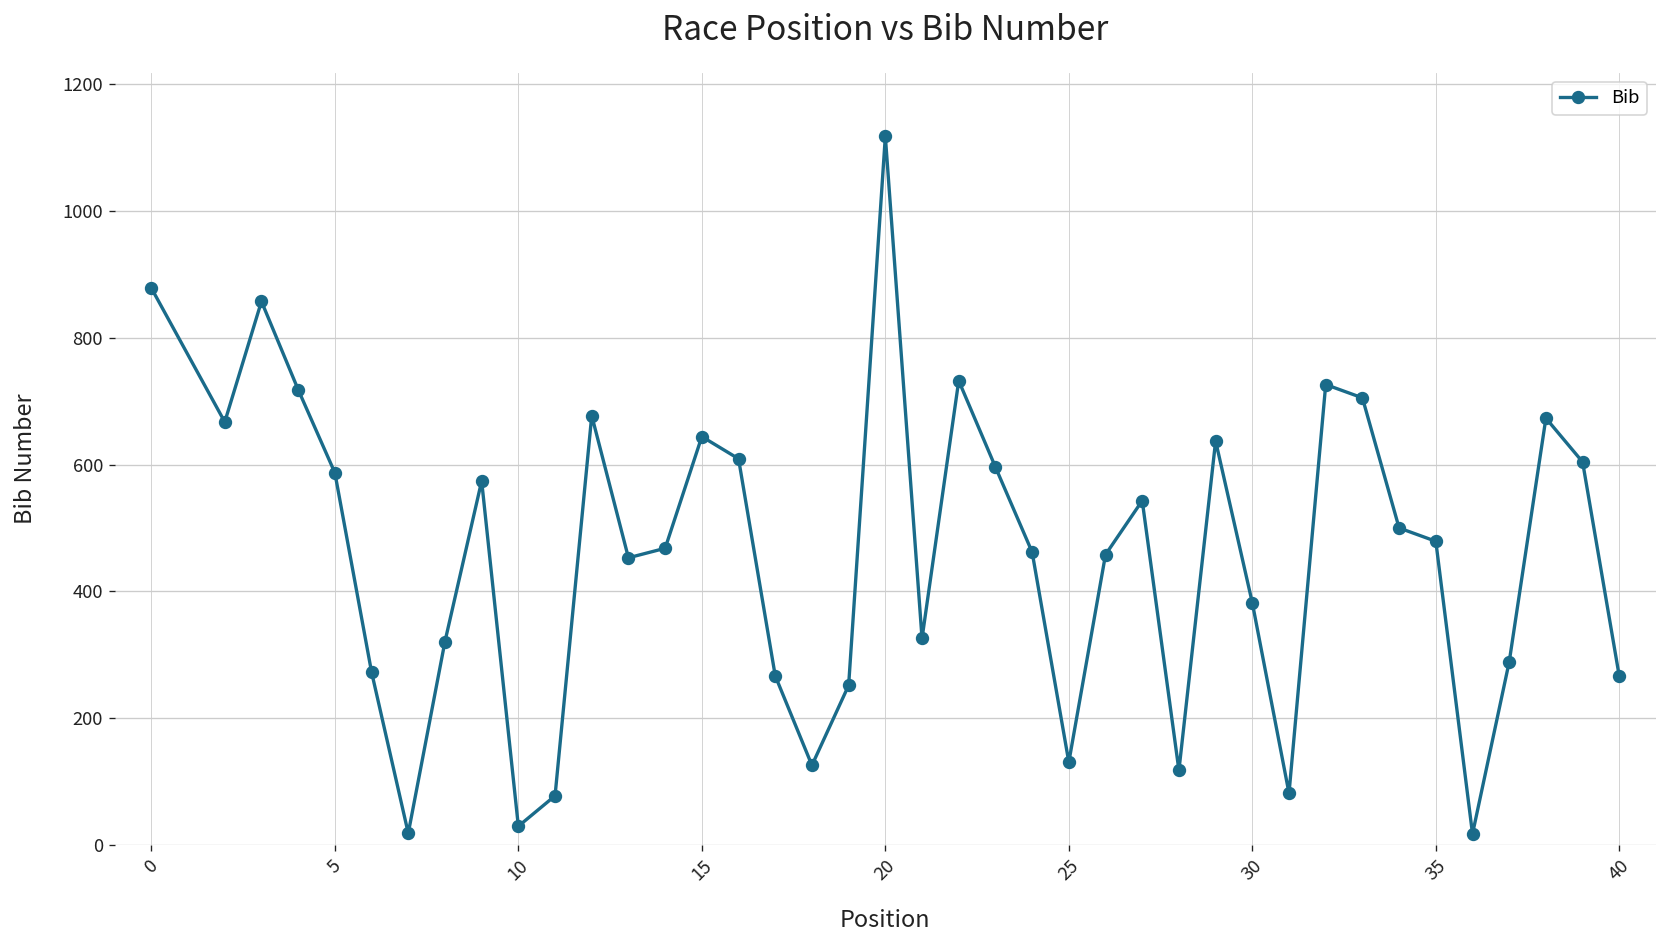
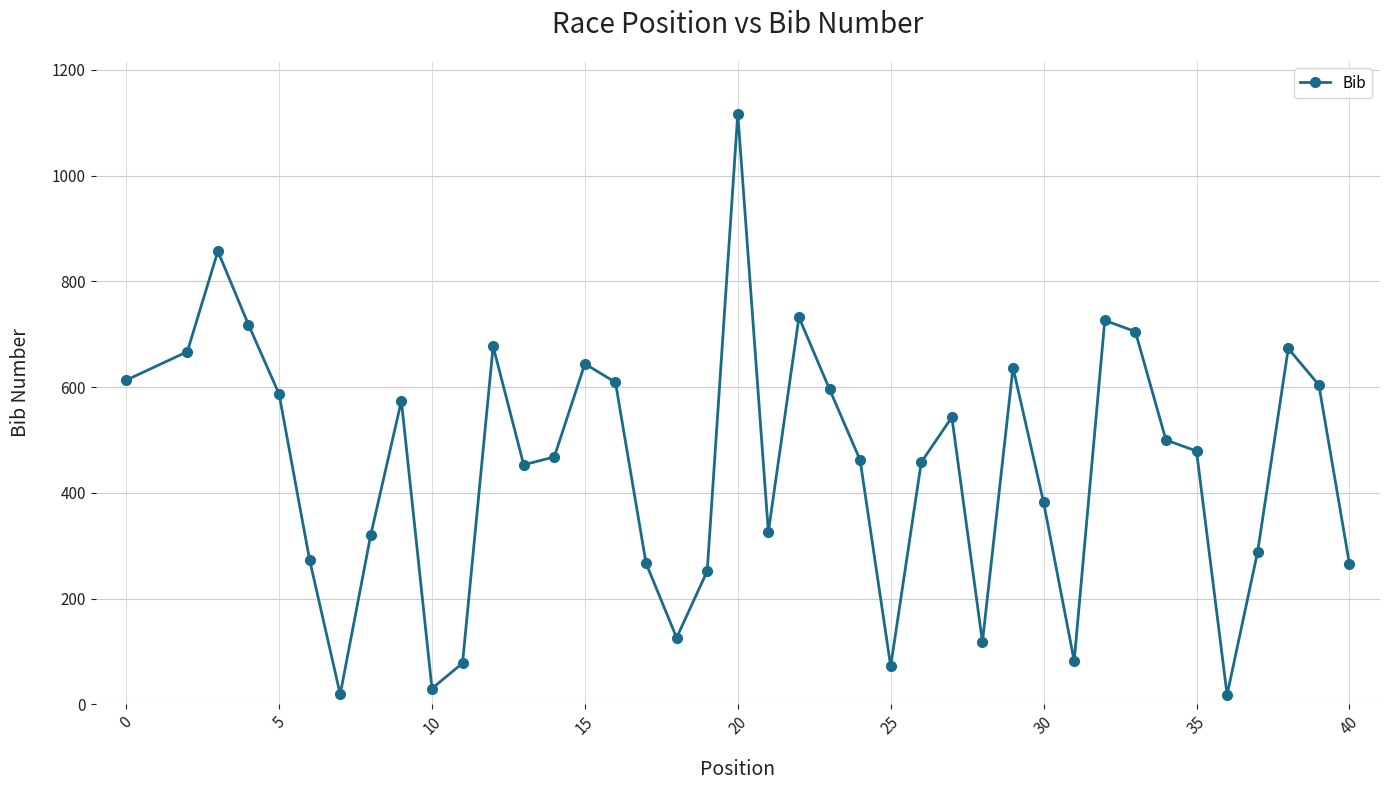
  {
-   "0": 880,
+   "0": 610,
    "5": 590,
    "10": 30,
    "15": 640,
    "20": 1120,
-   "25": 130,
+   "25": 70,
    "30": 380,
    "35": 480,
    "40": 270
  }
